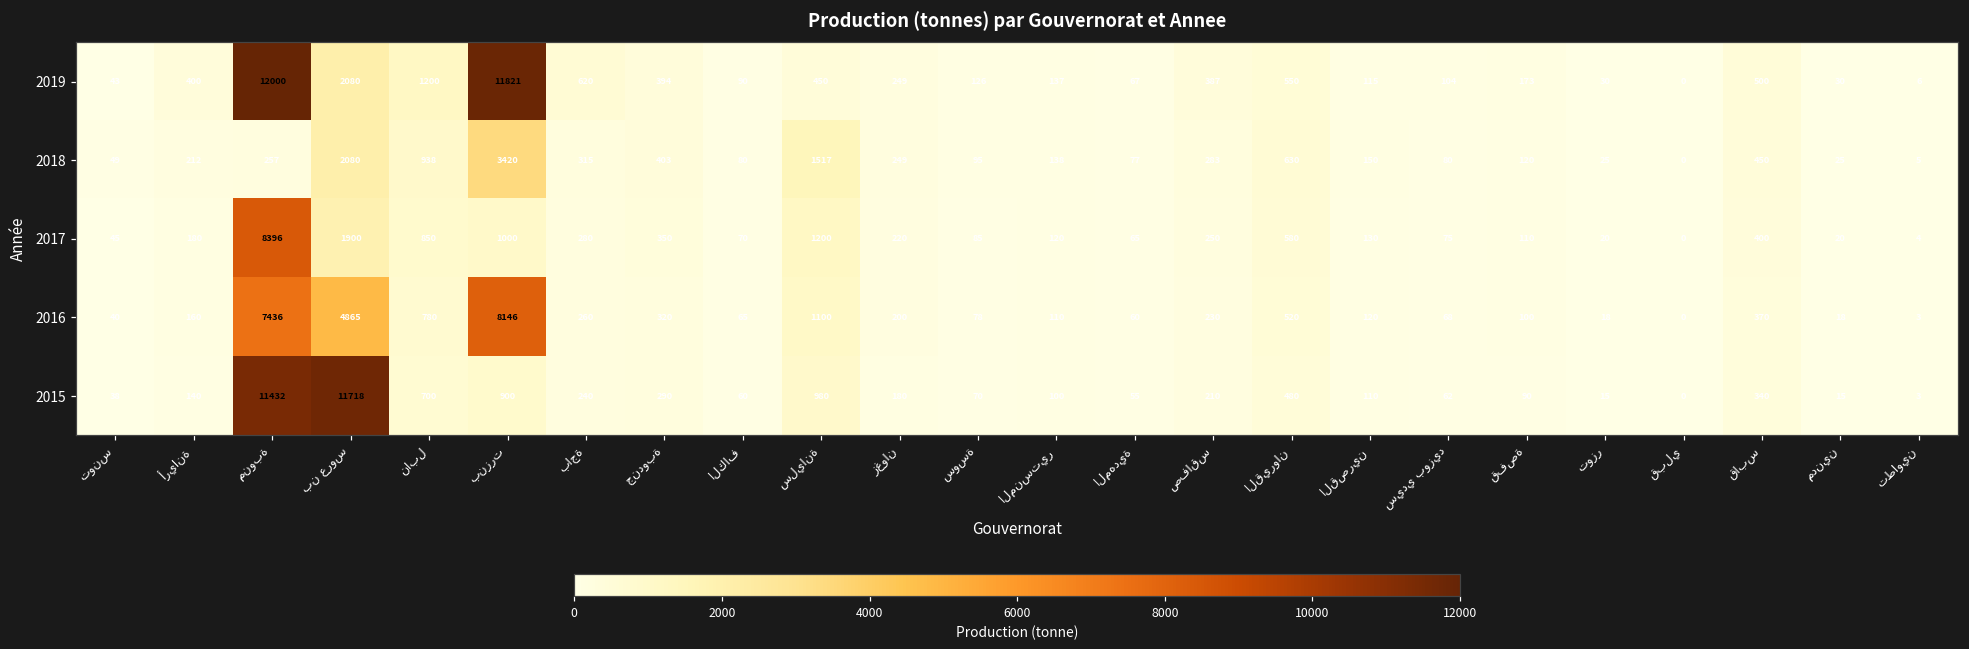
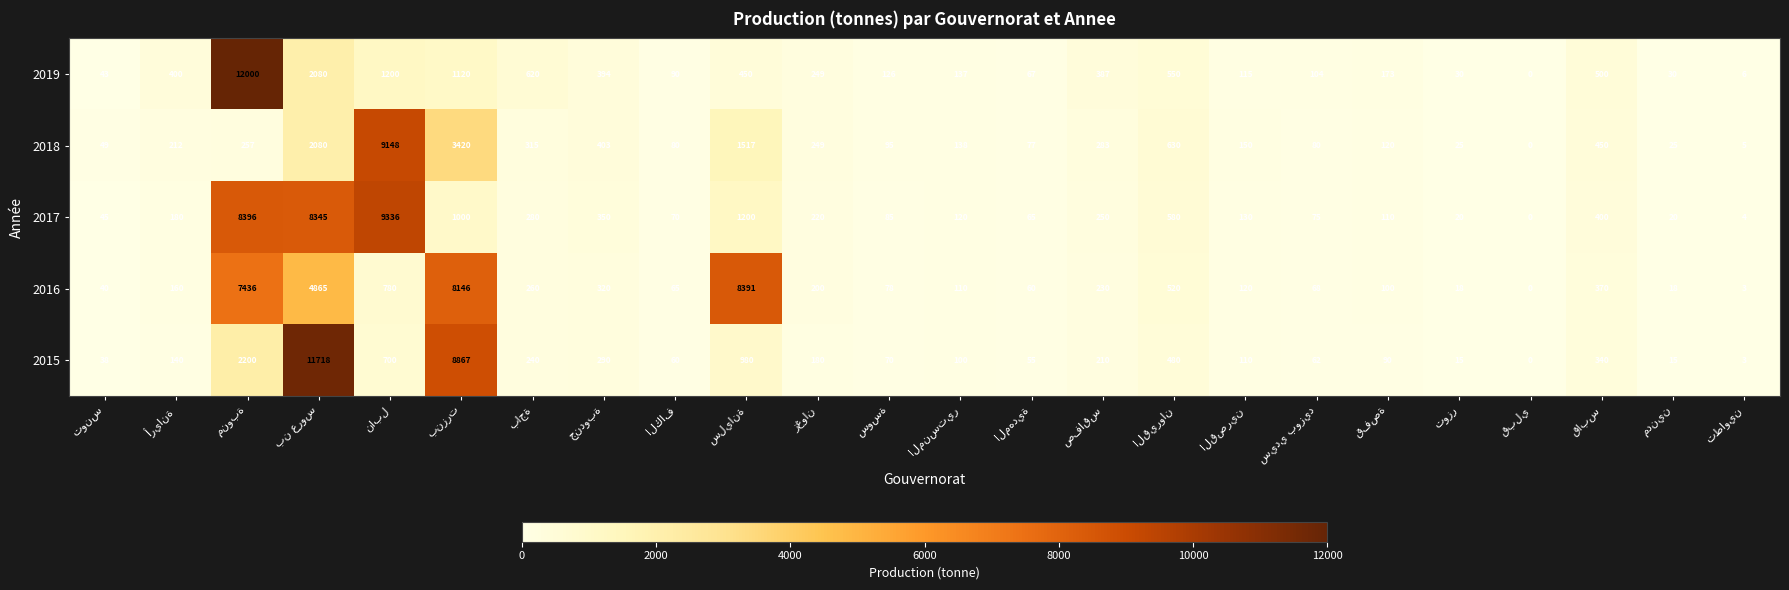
  {
    "2019": {
      "منوبة": 12000,
      "بن عروس": 2080,
      "نابل": 1200,
-     "بنزرت": 11821
+     "بنزرت": 1120
    },
    "2018": {
      "بن عروس": 2080,
-     "نابل": 938,
+     "نابل": 9148,
      "بنزرت": 3420,
      "سليانة": 1517
    },
    "2017": {
      "منوبة": 8396,
-     "بن عروس": 1900,
-     "نابل": 850,
+     "بن عروس": 8345,
+     "نابل": 9336,
      "بنزرت": 1000,
      "سليانة": 1200
    },
    "2016": {
      "منوبة": 7436,
      "بن عروس": 4865,
      "بنزرت": 8146,
-     "سليانة": 1100
+     "سليانة": 8391
    },
    "2015": {
-     "منوبة": 11432,
+     "منوبة": 2200,
      "بن عروس": 11718,
-     "بنزرت": 900,
+     "بنزرت": 8867,
      "سليانة": 980
    }
  }
